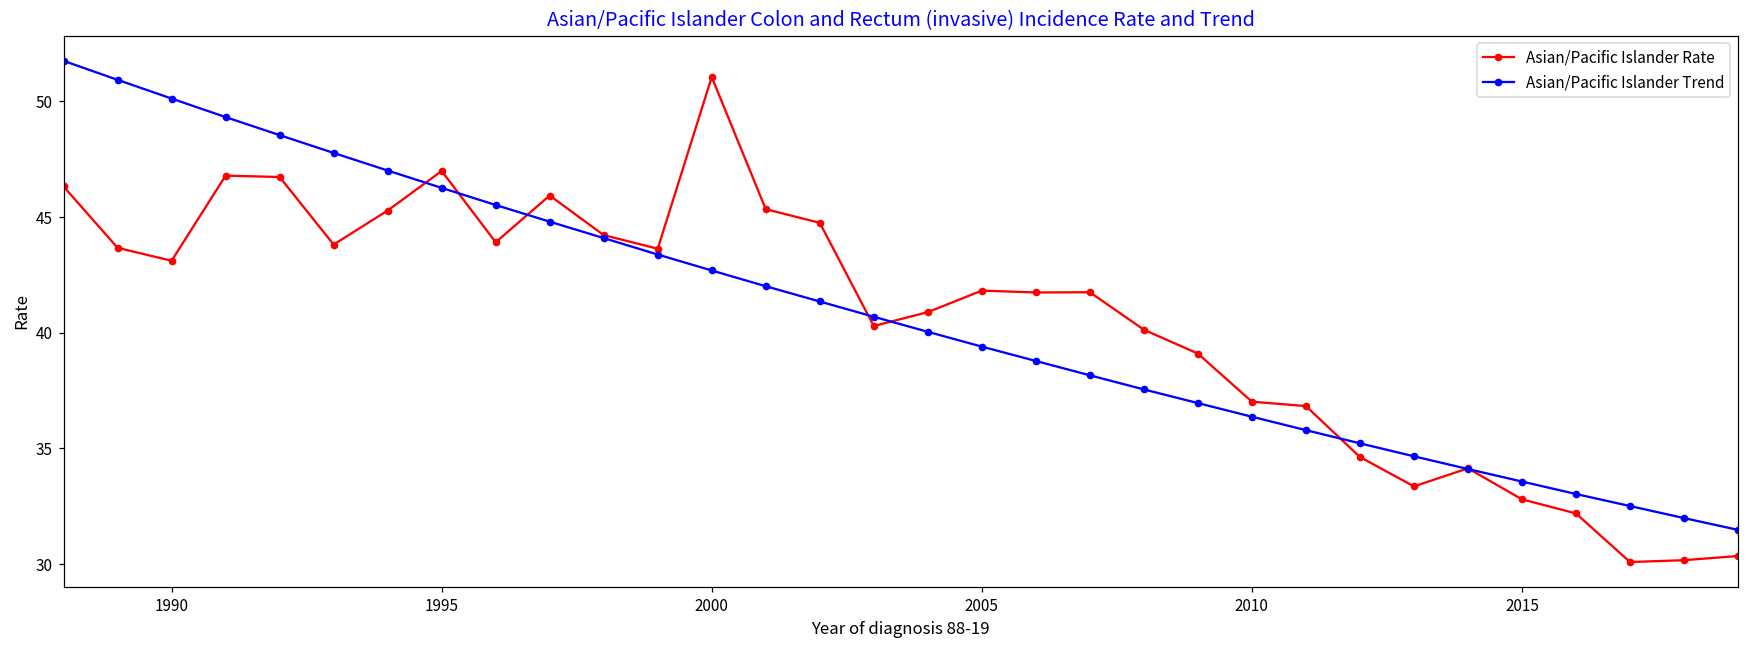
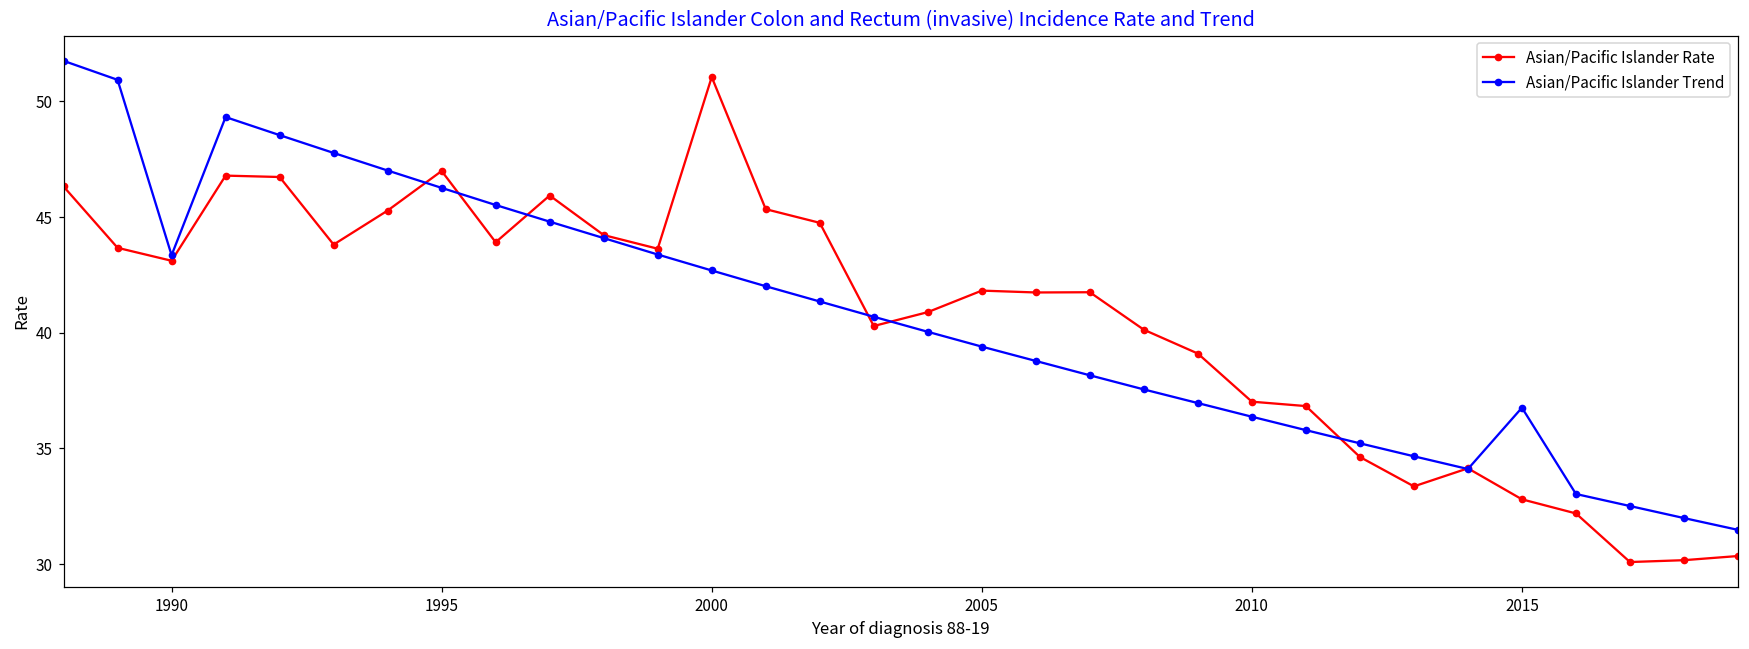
  {
    "Asian/Pacific Islander Rate": {
      "1990": 43.1,
      "1995": 47.0,
      "2000": 51.1,
      "2005": 41.8,
      "2010": 37.0,
      "2015": 32.8
    },
    "Asian/Pacific Islander Trend": {
-     "1990": 50.1,
+     "1990": 43.4,
      "1995": 46.3,
      "2000": 42.7,
      "2005": 39.4,
      "2010": 36.4,
-     "2015": 33.6
+     "2015": 36.8
    }
  }
